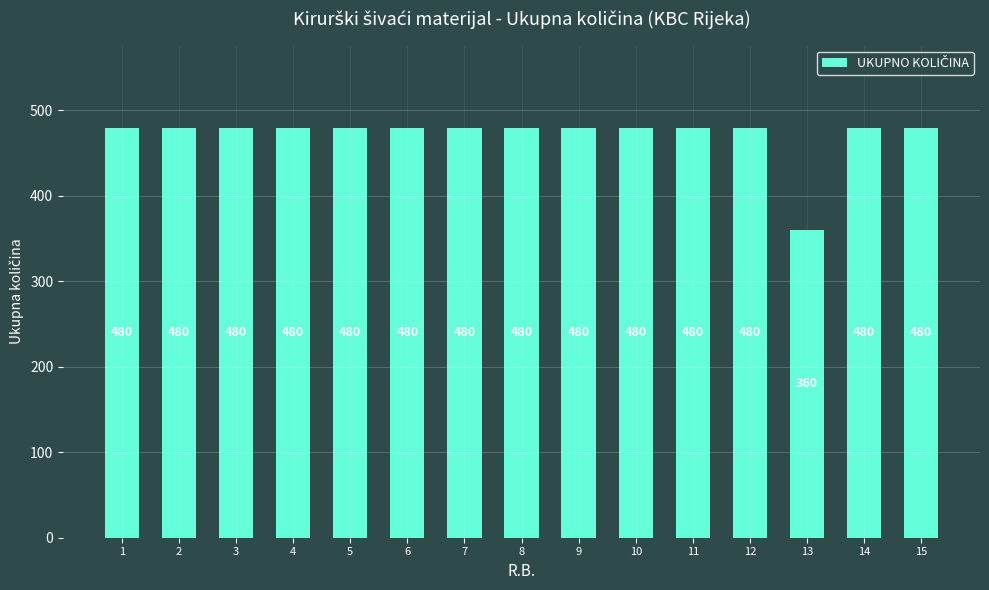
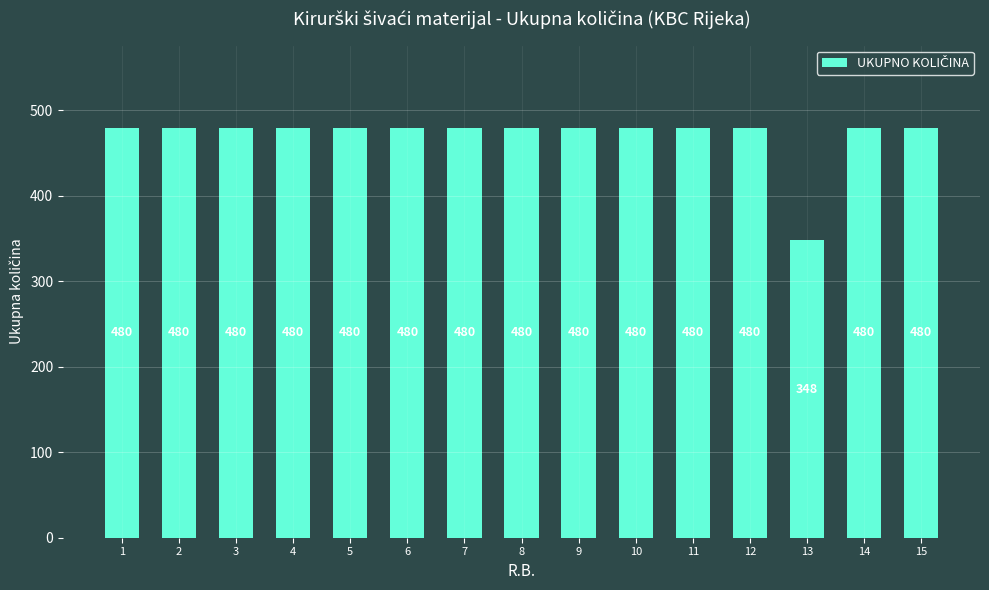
  {
    "1": 480,
    "2": 480,
    "3": 480,
    "4": 480,
    "5": 480,
    "6": 480,
    "7": 480,
    "8": 480,
    "9": 480,
    "10": 480,
    "11": 480,
    "12": 480,
-   "13": 360,
+   "13": 348,
    "14": 480,
    "15": 480
  }
